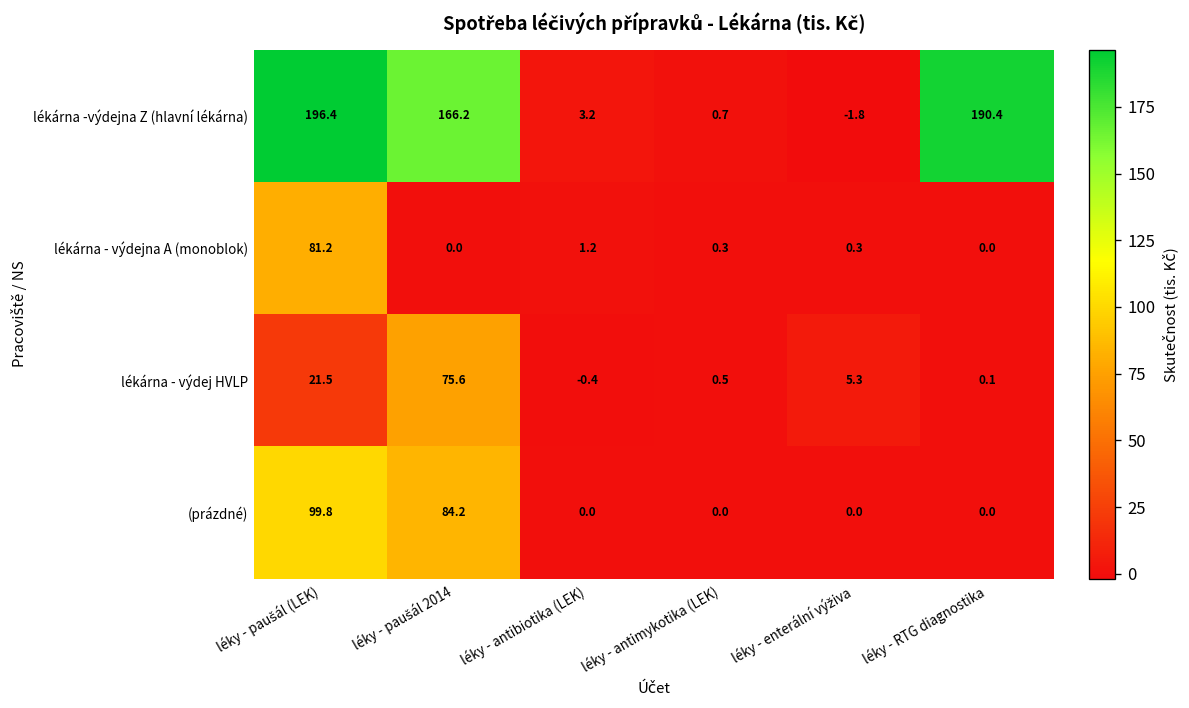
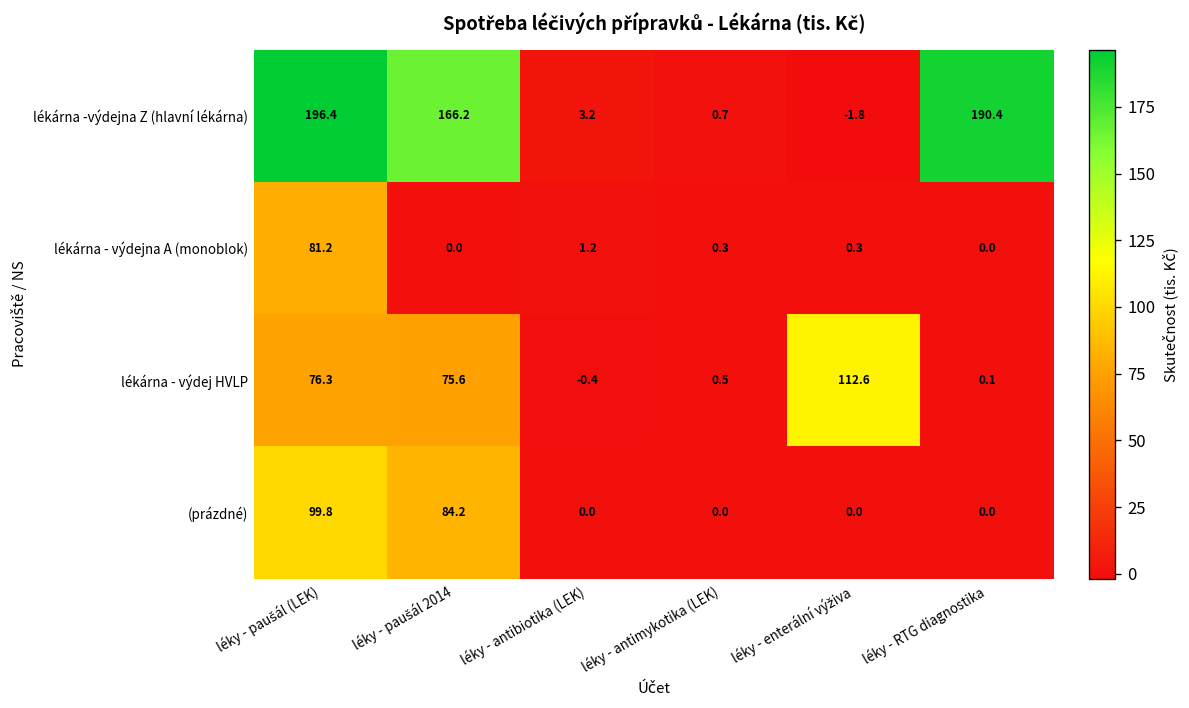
  {
    "lékárna -výdejna Z (hlavní lékárna)": {
      "léky - paušál (LEK)": 196.4,
      "léky - paušál 2014": 166.2,
      "léky - antibiotika (LEK)": 3.2,
      "léky - antimykotika (LEK)": 0.7,
      "léky - enterální výživa": -1.8,
      "léky - RTG diagnostika": 190.4
    },
    "lékárna - výdejna A (monoblok)": {
      "léky - paušál (LEK)": 81.2,
      "léky - paušál 2014": 0.0,
      "léky - antibiotika (LEK)": 1.2,
      "léky - antimykotika (LEK)": 0.3,
      "léky - enterální výživa": 0.3,
      "léky - RTG diagnostika": 0.0
    },
    "lékárna - výdej HVLP": {
-     "léky - paušál (LEK)": 21.5,
+     "léky - paušál (LEK)": 76.3,
      "léky - paušál 2014": 75.6,
      "léky - antibiotika (LEK)": -0.4,
      "léky - antimykotika (LEK)": 0.5,
-     "léky - enterální výživa": 5.3,
+     "léky - enterální výživa": 112.6,
      "léky - RTG diagnostika": 0.1
    },
    "(prázdné)": {
      "léky - paušál (LEK)": 99.8,
      "léky - paušál 2014": 84.2,
      "léky - antibiotika (LEK)": 0.0,
      "léky - antimykotika (LEK)": 0.0,
      "léky - enterální výživa": 0.0,
      "léky - RTG diagnostika": 0.0
    }
  }
